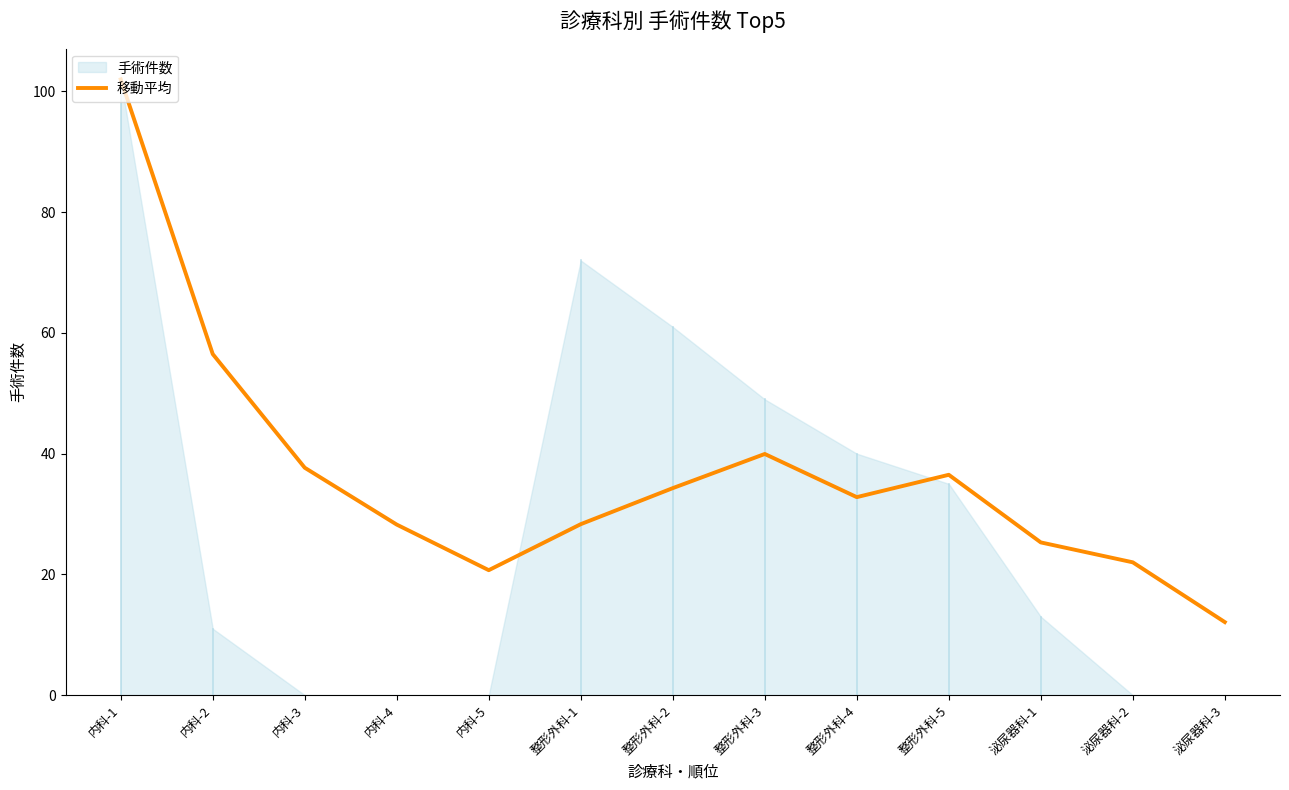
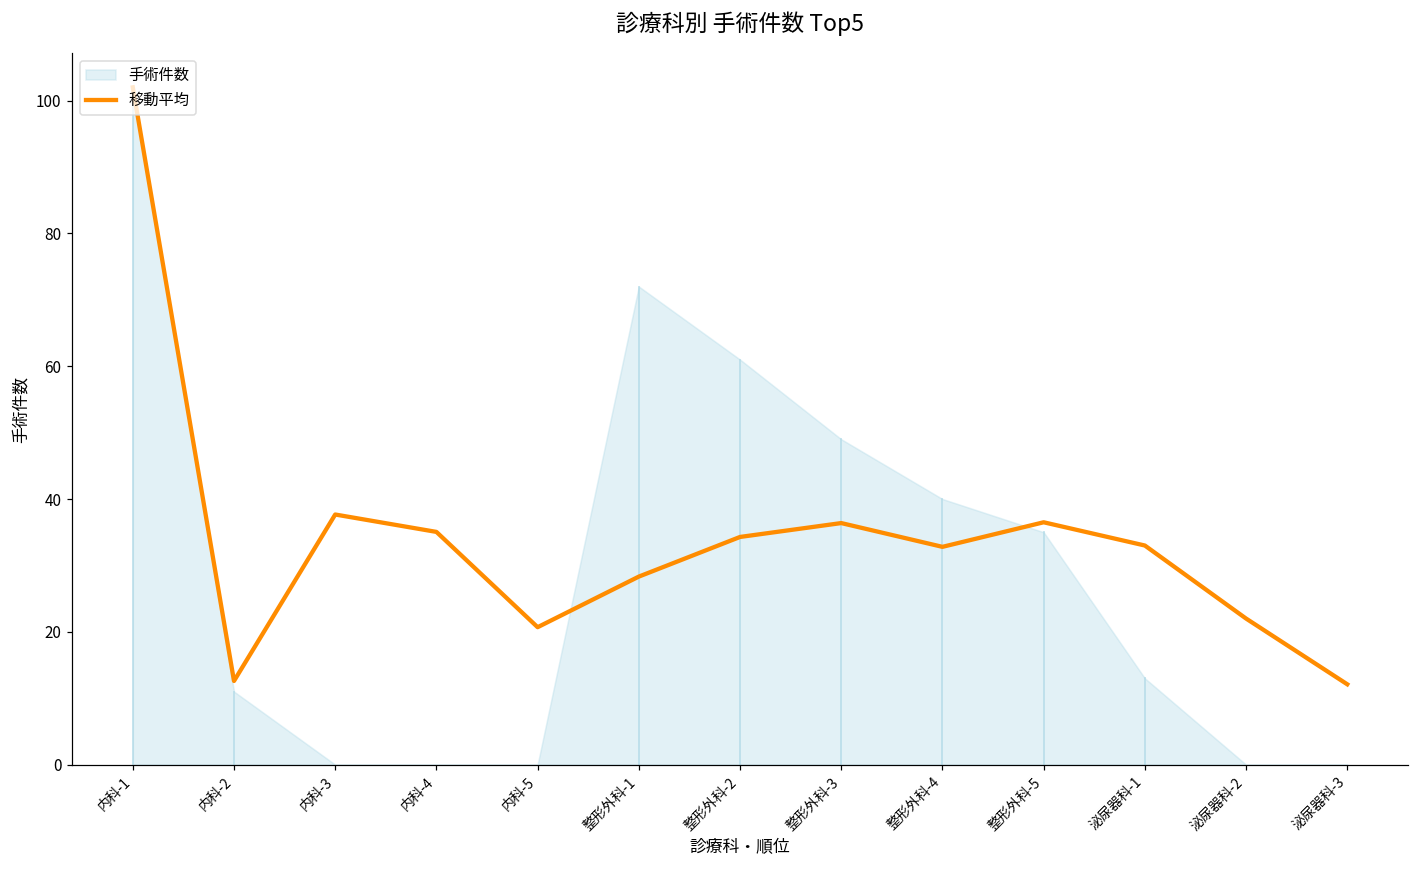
  {
    "移動平均": {
-     "内科-2": 57,
+     "内科-2": 13,
      "内科-3": 38,
-     "内科-4": 28,
+     "内科-4": 35,
      "内科-5": 21,
      "整形外科-1": 28,
      "整形外科-2": 34,
-     "整形外科-3": 40,
+     "整形外科-3": 36,
      "整形外科-4": 33,
      "整形外科-5": 37,
-     "泌尿器科-1": 25,
+     "泌尿器科-1": 33,
      "泌尿器科-2": 22,
      "泌尿器科-3": 12
    }
  }
